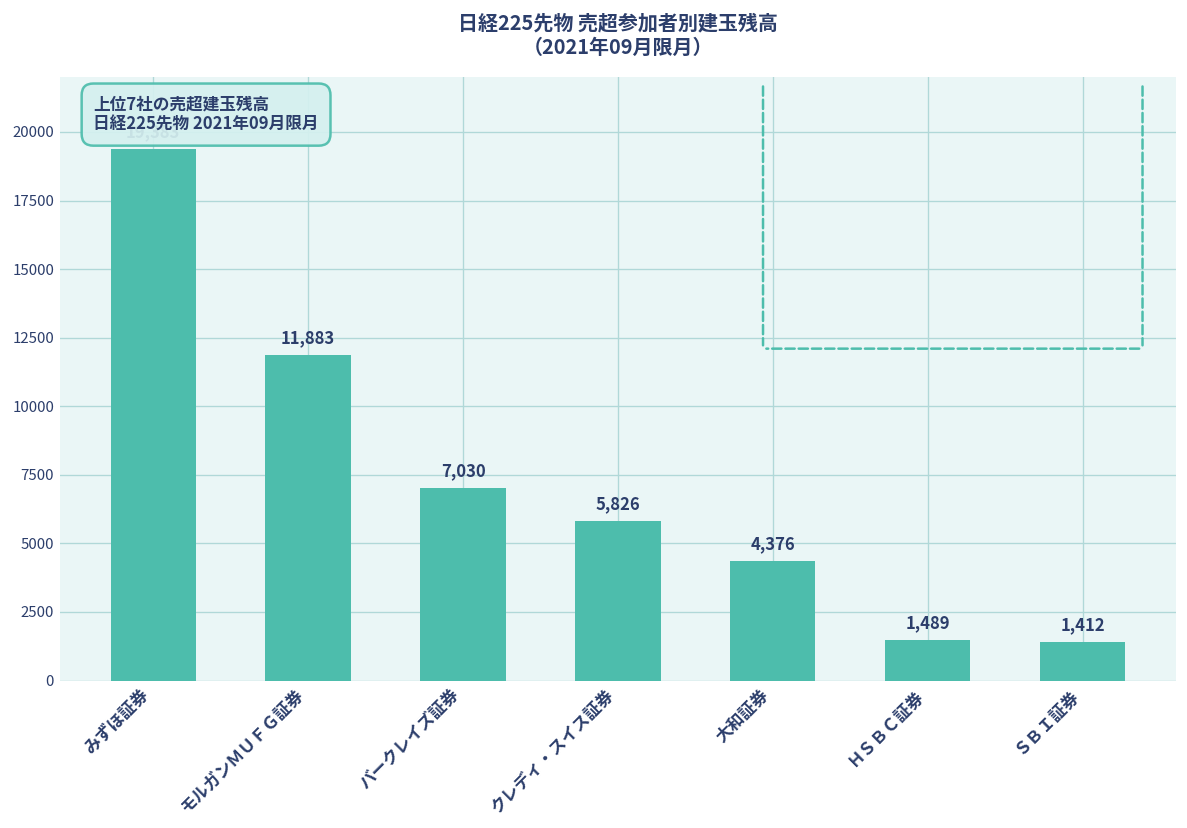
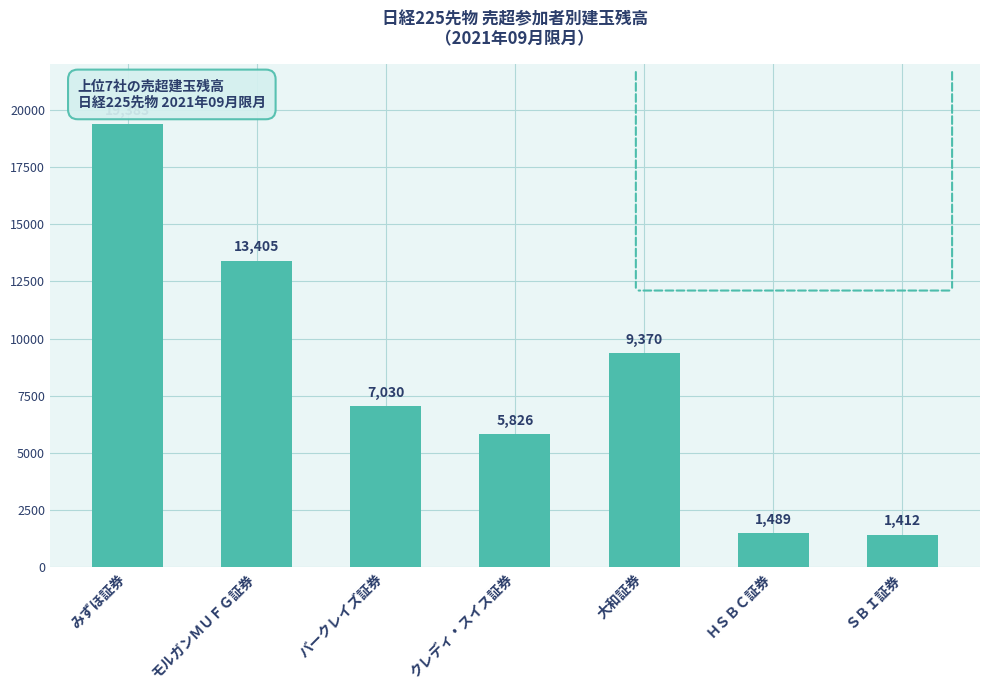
  {
-   "モルガンＭＵＦＧ証券": "11,883",
+   "モルガンＭＵＦＧ証券": "13,405",
    "バークレイズ証券": "7,030",
    "クレディ・スイス証券": "5,826",
-   "大和証券": "4,376",
+   "大和証券": "9,370",
    "ＨＳＢＣ証券": "1,489"
  }
